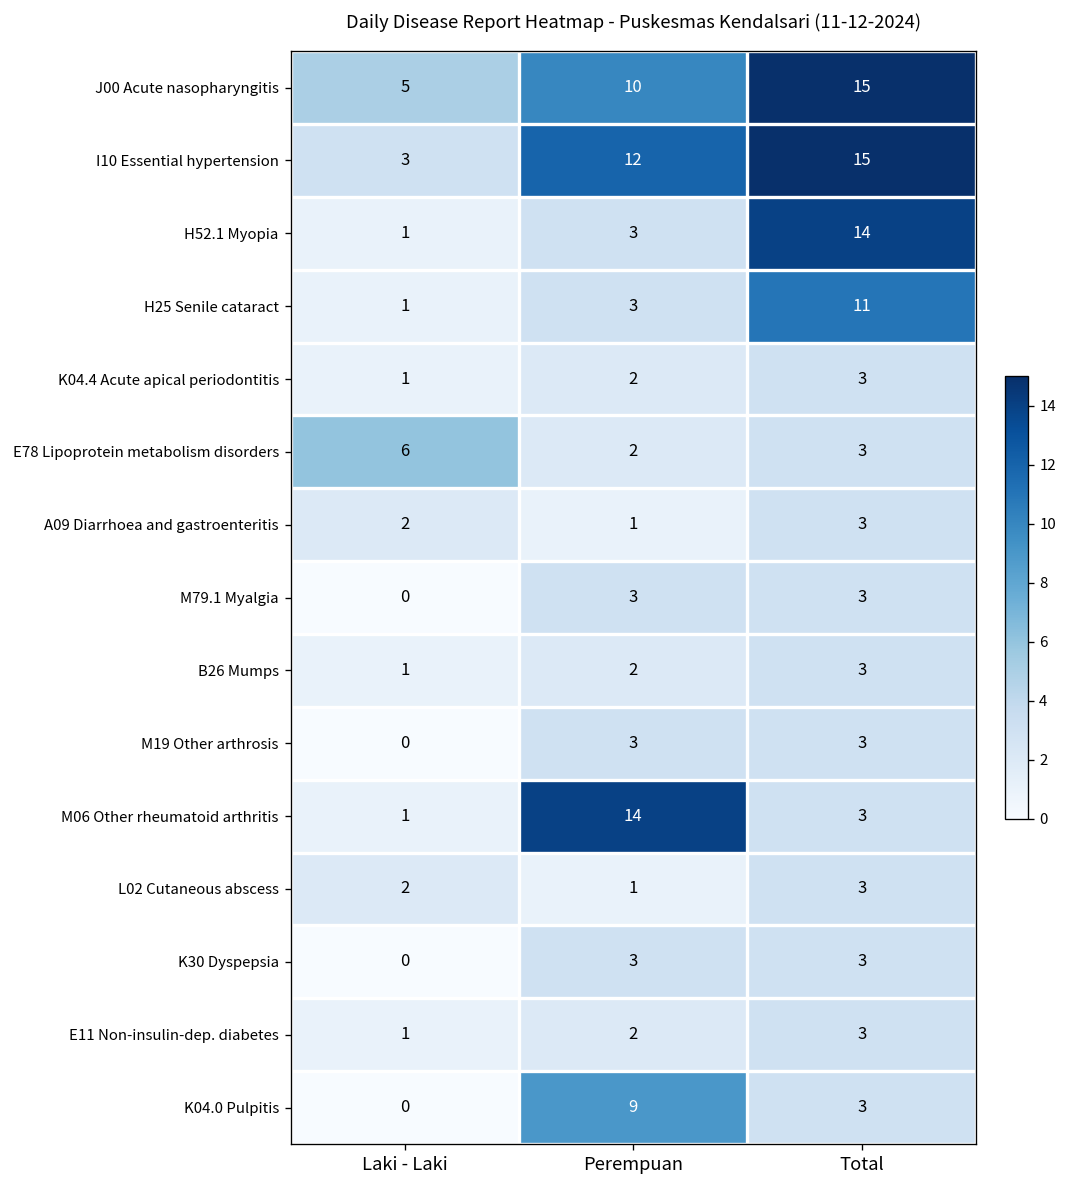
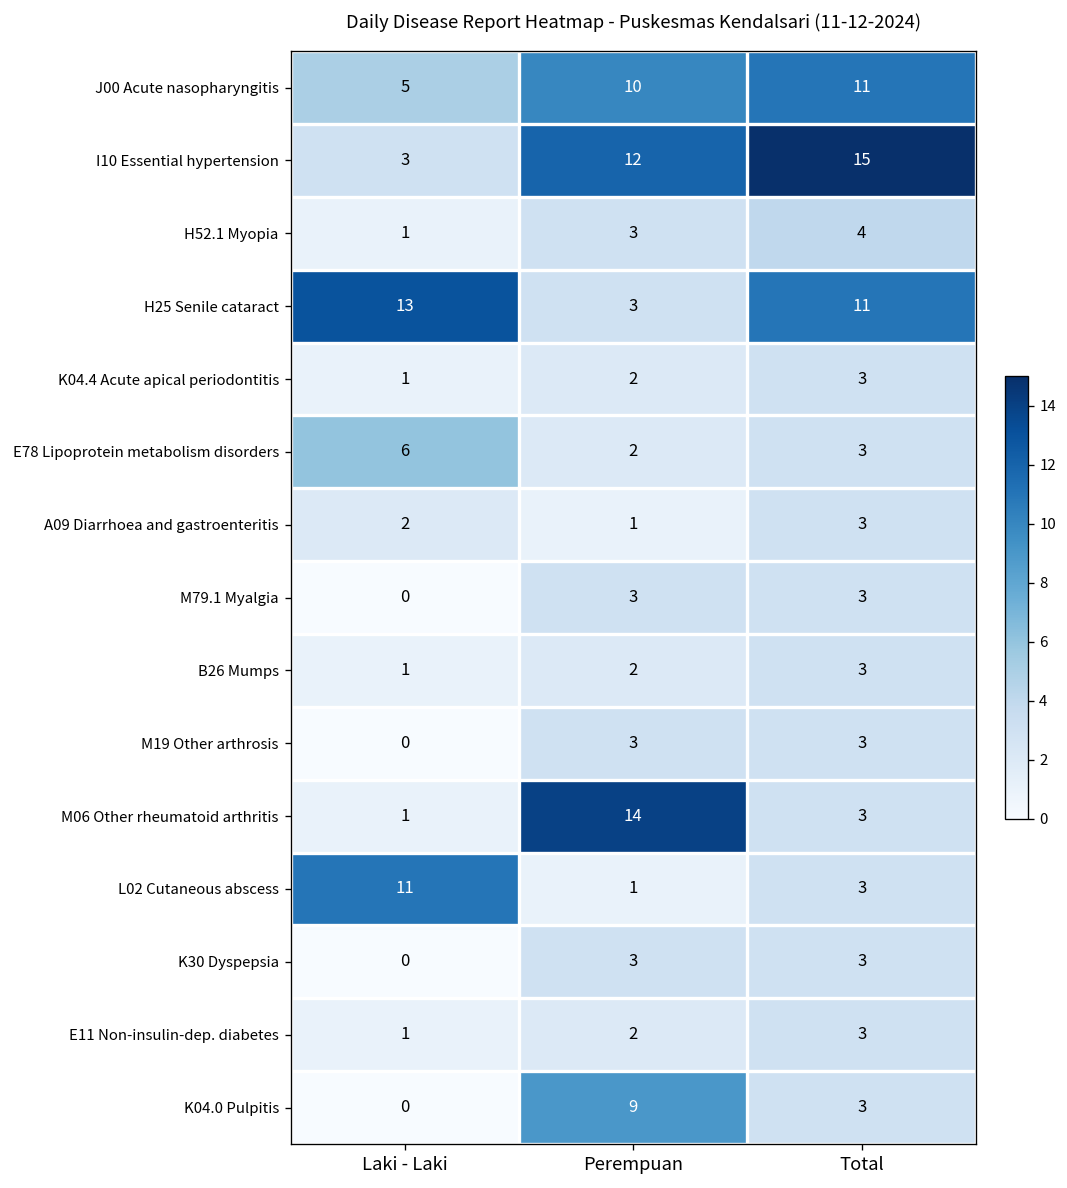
  {
    "J00 Acute nasopharyngitis": {
      "Laki - Laki": 5,
      "Perempuan": 10,
-     "Total": 15
+     "Total": 11
    },
    "I10 Essential hypertension": {
      "Laki - Laki": 3,
      "Perempuan": 12,
      "Total": 15
    },
    "H52.1 Myopia": {
      "Laki - Laki": 1,
      "Perempuan": 3,
-     "Total": 14
+     "Total": 4
    },
    "H25 Senile cataract": {
-     "Laki - Laki": 1,
+     "Laki - Laki": 13,
      "Perempuan": 3,
      "Total": 11
    },
    "K04.4 Acute apical periodontitis": {
      "Laki - Laki": 1,
      "Perempuan": 2,
      "Total": 3
    },
    "E78 Lipoprotein metabolism disorders": {
      "Laki - Laki": 6,
      "Perempuan": 2,
      "Total": 3
    },
    "A09 Diarrhoea and gastroenteritis": {
      "Laki - Laki": 2,
      "Perempuan": 1,
      "Total": 3
    },
    "M79.1 Myalgia": {
      "Laki - Laki": 0,
      "Perempuan": 3,
      "Total": 3
    },
    "B26 Mumps": {
      "Laki - Laki": 1,
      "Perempuan": 2,
      "Total": 3
    },
    "M19 Other arthrosis": {
      "Laki - Laki": 0,
      "Perempuan": 3,
      "Total": 3
    },
    "M06 Other rheumatoid arthritis": {
      "Laki - Laki": 1,
      "Perempuan": 14,
      "Total": 3
    },
    "L02 Cutaneous abscess": {
-     "Laki - Laki": 2,
+     "Laki - Laki": 11,
      "Perempuan": 1,
      "Total": 3
    },
    "K30 Dyspepsia": {
      "Laki - Laki": 0,
      "Perempuan": 3,
      "Total": 3
    },
    "E11 Non-insulin-dep. diabetes": {
      "Laki - Laki": 1,
      "Perempuan": 2,
      "Total": 3
    },
    "K04.0 Pulpitis": {
      "Laki - Laki": 0,
      "Perempuan": 9,
      "Total": 3
    }
  }
